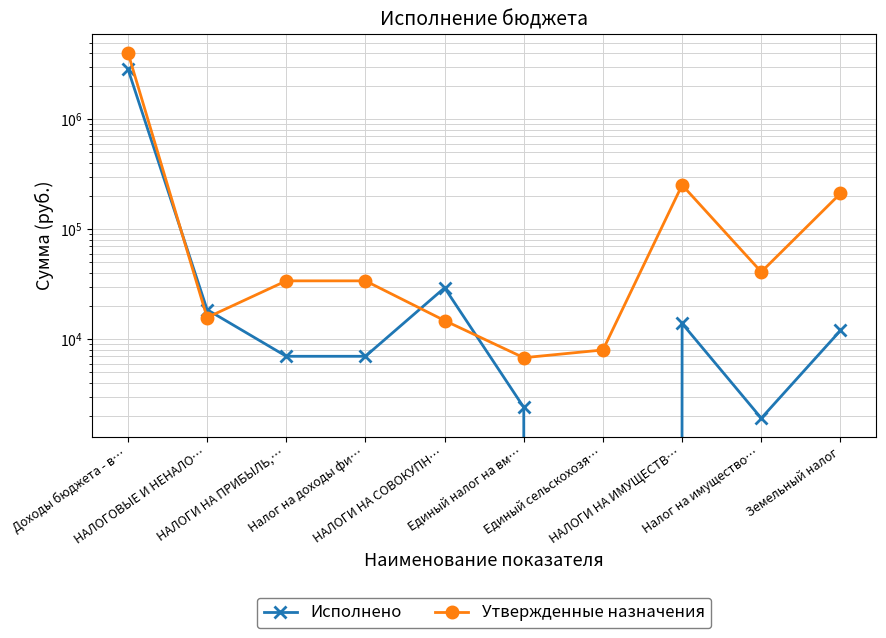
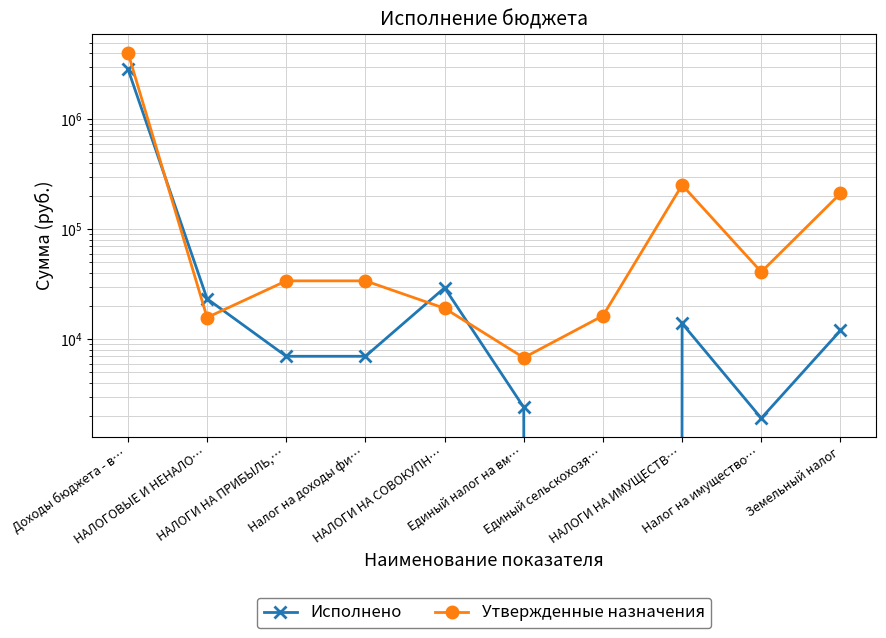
  {
    "Исполнено": {
      "Доходы бюджета - в…": 2900000,
-     "НАЛОГОВЫЕ И НЕНАЛО…": 19000,
+     "НАЛОГОВЫЕ И НЕНАЛО…": 23000,
      "НАЛОГИ НА ПРИБЫЛЬ,…": 7000,
      "Налог на доходы фи…": 7000,
      "НАЛОГИ НА СОВОКУПН…": 29000,
      "Единый налог на вм…": 2400,
      "НАЛОГИ НА ИМУЩЕСТВ…": 14000,
      "Налог на имущество…": 1900,
      "Земельный налог": 12000
    },
    "Утвержденные назначения": {
      "Доходы бюджета - в…": 4000000,
      "НАЛОГОВЫЕ И НЕНАЛО…": 16000,
      "НАЛОГИ НА ПРИБЫЛЬ,…": 34000,
      "Налог на доходы фи…": 34000,
-     "НАЛОГИ НА СОВОКУПН…": 15000,
+     "НАЛОГИ НА СОВОКУПН…": 19000,
      "Единый налог на вм…": 7000,
-     "Единый сельскохозя…": 8000,
+     "Единый сельскохозя…": 16000,
      "НАЛОГИ НА ИМУЩЕСТВ…": 250000,
      "Налог на имущество…": 41000,
      "Земельный налог": 210000
    }
  }
